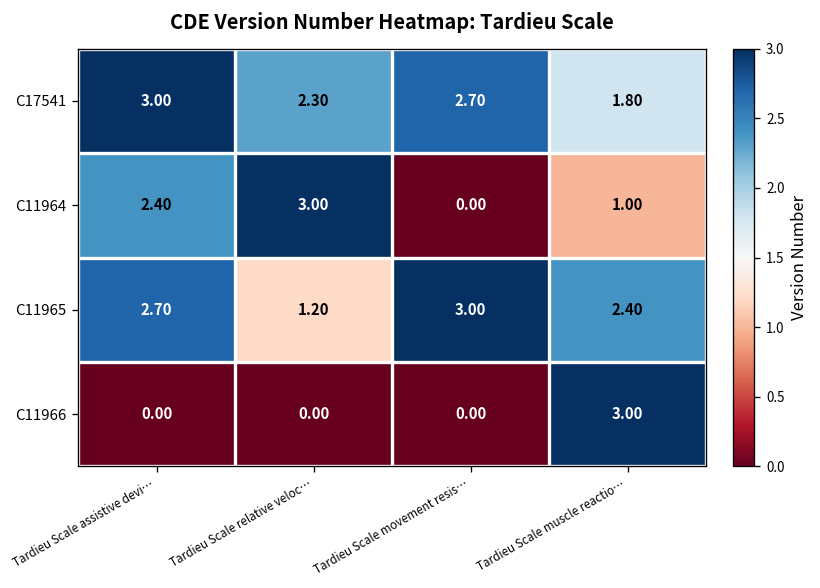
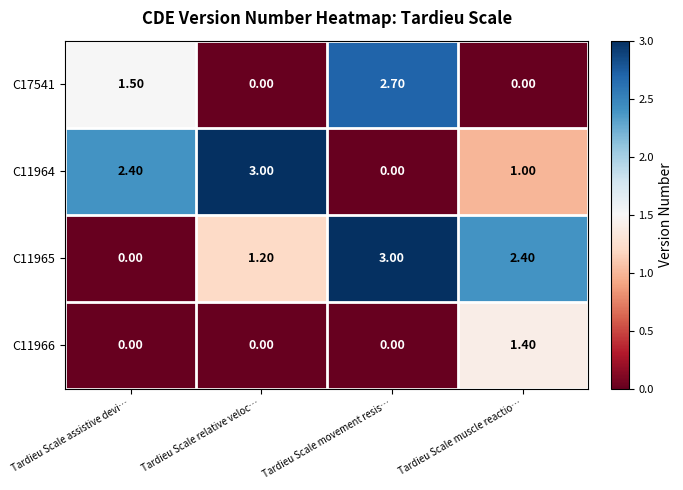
  {
    "C17541": {
-     "Tardieu Scale assistive devi…": 3.00,
-     "Tardieu Scale relative veloc…": 2.30,
+     "Tardieu Scale assistive devi…": 1.50,
+     "Tardieu Scale relative veloc…": 0.00,
      "Tardieu Scale movement resis…": 2.70,
-     "Tardieu Scale muscle reactio…": 1.80
+     "Tardieu Scale muscle reactio…": 0.00
    },
    "C11964": {
      "Tardieu Scale assistive devi…": 2.40,
      "Tardieu Scale relative veloc…": 3.00,
      "Tardieu Scale movement resis…": 0.00,
      "Tardieu Scale muscle reactio…": 1.00
    },
    "C11965": {
-     "Tardieu Scale assistive devi…": 2.70,
+     "Tardieu Scale assistive devi…": 0.00,
      "Tardieu Scale relative veloc…": 1.20,
      "Tardieu Scale movement resis…": 3.00,
      "Tardieu Scale muscle reactio…": 2.40
    },
    "C11966": {
      "Tardieu Scale assistive devi…": 0.00,
      "Tardieu Scale relative veloc…": 0.00,
      "Tardieu Scale movement resis…": 0.00,
-     "Tardieu Scale muscle reactio…": 3.00
+     "Tardieu Scale muscle reactio…": 1.40
    }
  }
